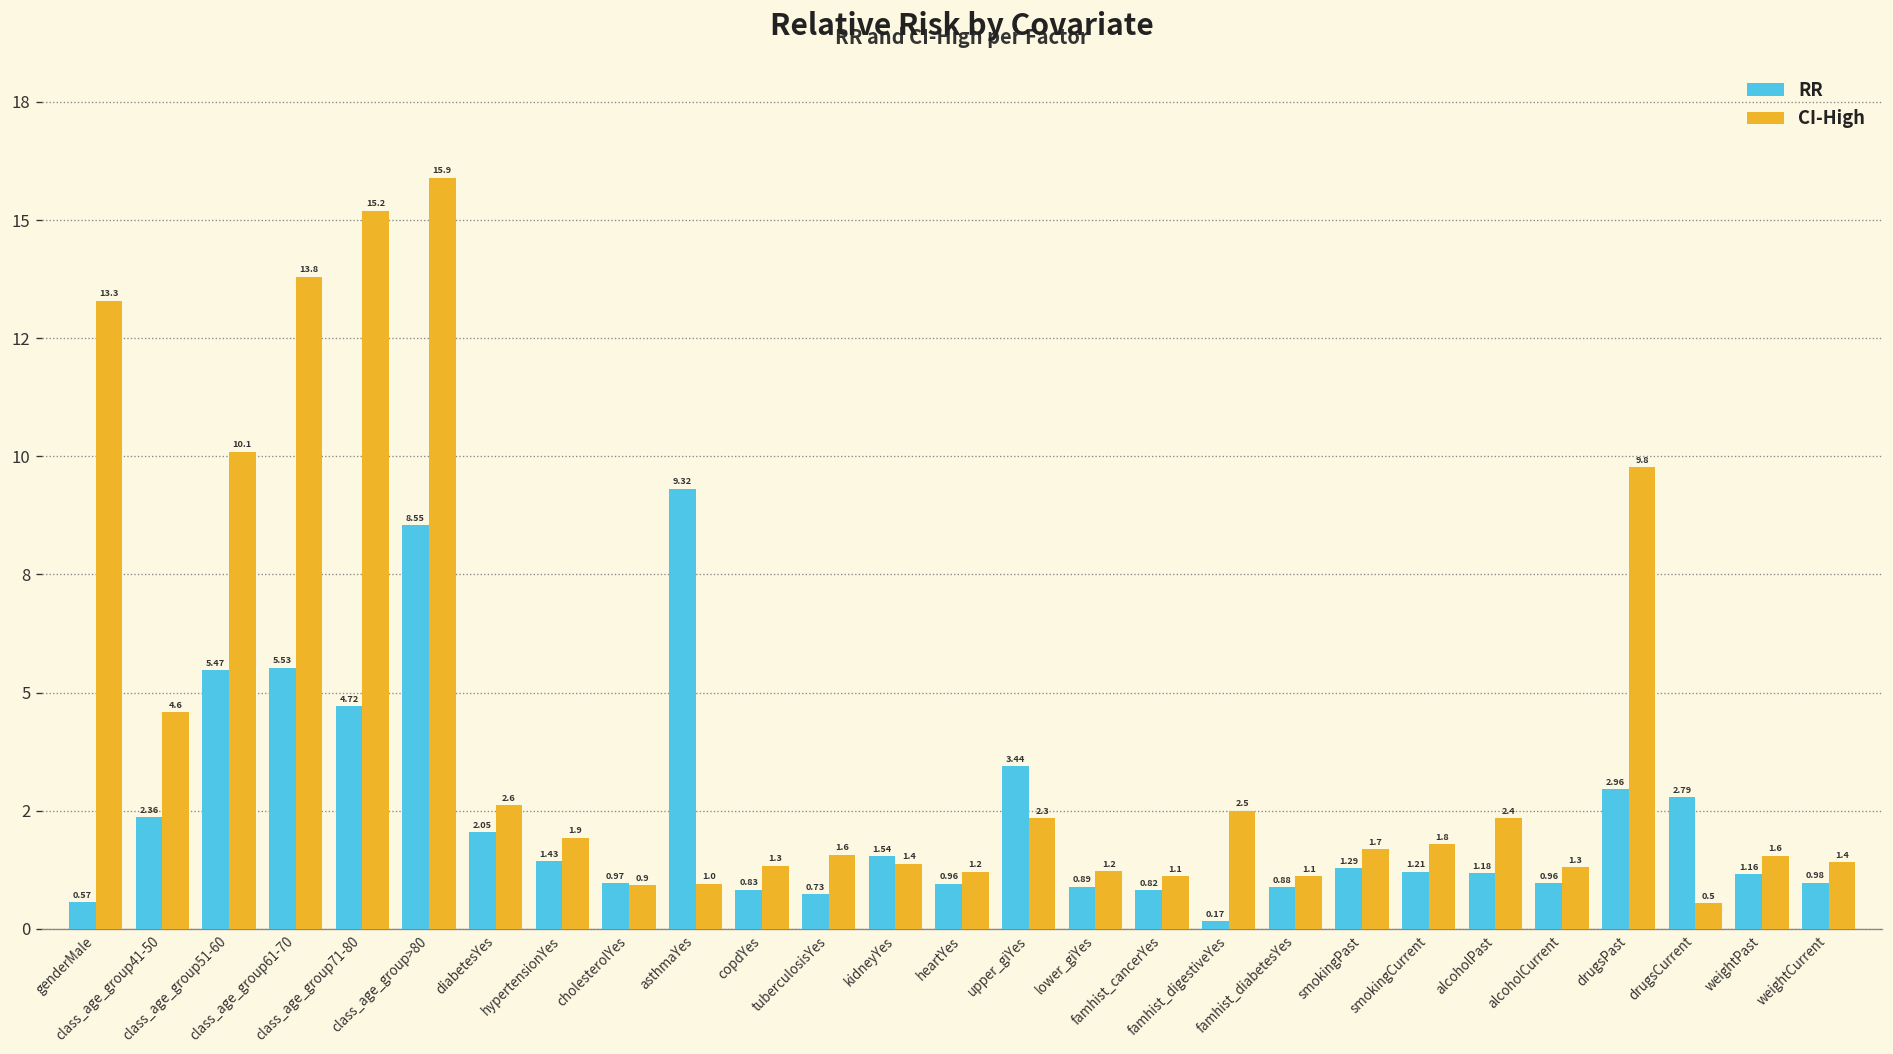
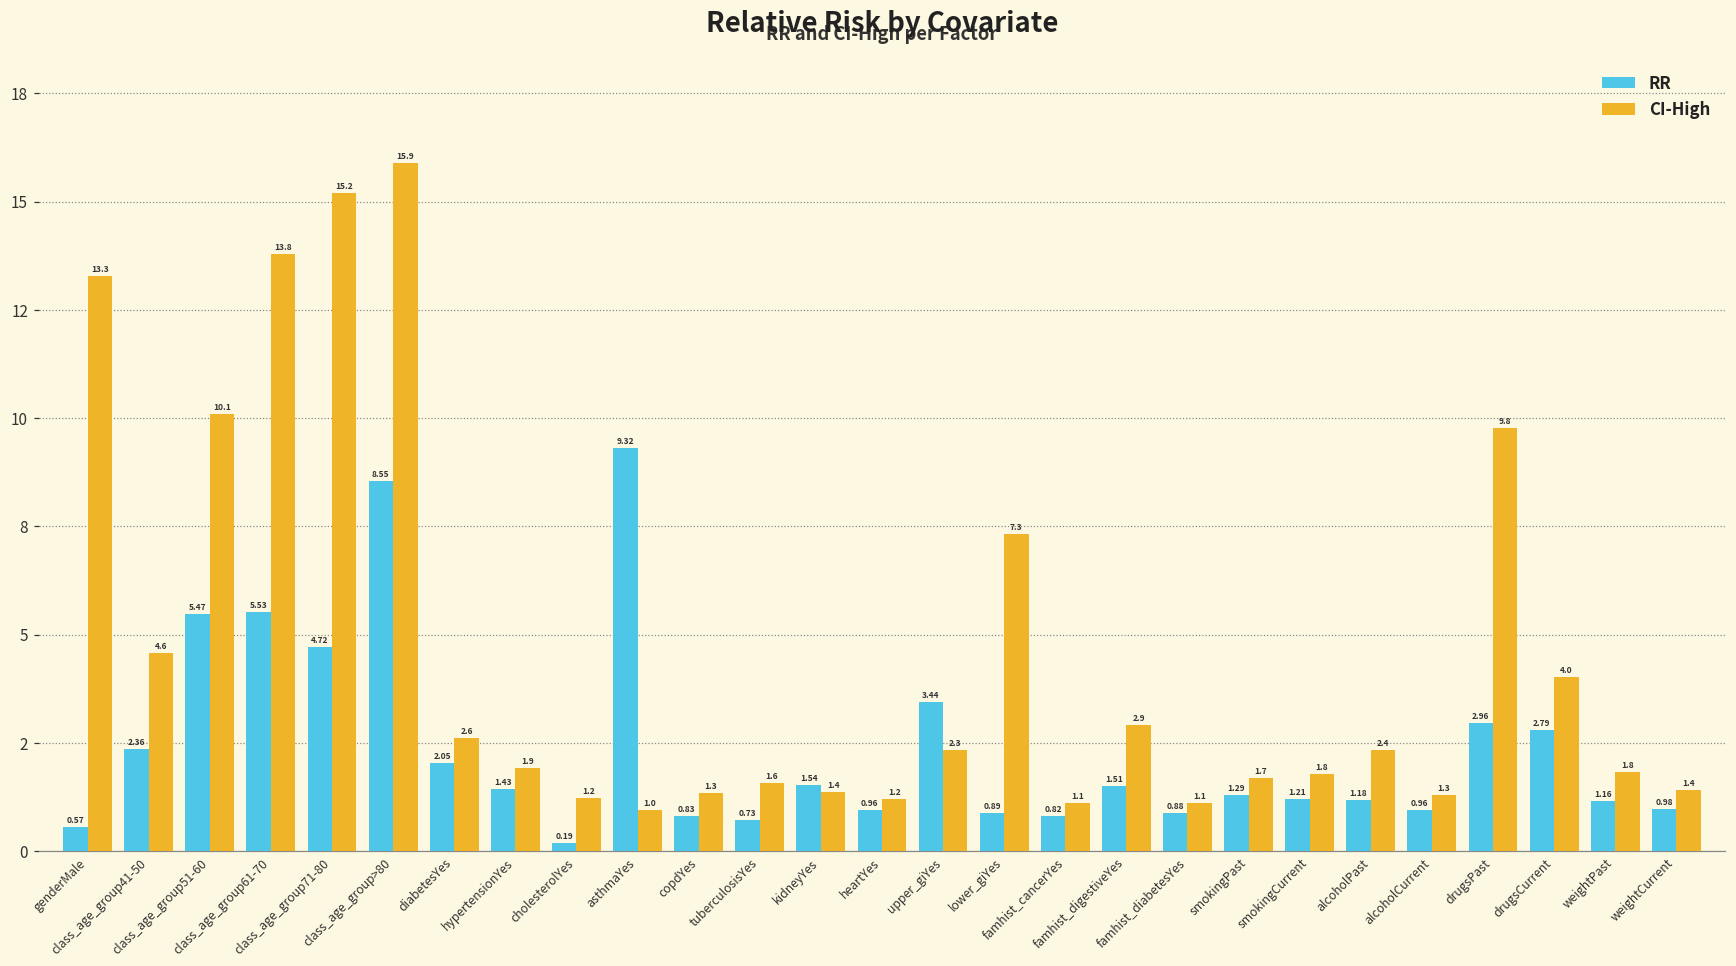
  {
    "RR": {
      "genderMale": 0.57,
      "class_age_group41-50": 2.36,
      "class_age_group51-60": 5.47,
      "class_age_group61-70": 5.53,
      "class_age_group71-80": 4.72,
      "class_age_group>80": 8.55,
      "diabetesYes": 2.05,
      "hypertensionYes": 1.43,
-     "cholesterolYes": 0.97,
+     "cholesterolYes": 0.19,
      "asthmaYes": 9.32,
      "copdYes": 0.83,
      "tuberculosisYes": 0.73,
      "kidneyYes": 1.54,
      "heartYes": 0.96,
      "upper_giYes": 3.44,
      "lower_giYes": 0.89,
      "famhist_cancerYes": 0.82,
-     "famhist_digestiveYes": 0.17,
+     "famhist_digestiveYes": 1.51,
      "famhist_diabetesYes": 0.88,
      "smokingPast": 1.29,
      "smokingCurrent": 1.21,
      "alcoholPast": 1.18,
      "alcoholCurrent": 0.96,
      "drugsPast": 2.96,
      "drugsCurrent": 2.79,
      "weightPast": 1.16,
      "weightCurrent": 0.98
    },
    "CI-High": {
      "genderMale": 13.3,
      "class_age_group41-50": 4.6,
      "class_age_group51-60": 10.1,
      "class_age_group61-70": 13.8,
      "class_age_group71-80": 15.2,
      "class_age_group>80": 15.9,
      "diabetesYes": 2.6,
      "hypertensionYes": 1.9,
-     "cholesterolYes": 0.9,
+     "cholesterolYes": 1.2,
      "asthmaYes": 1.0,
      "copdYes": 1.3,
      "tuberculosisYes": 1.6,
      "kidneyYes": 1.4,
      "heartYes": 1.2,
      "upper_giYes": 2.3,
-     "lower_giYes": 1.2,
+     "lower_giYes": 7.3,
      "famhist_cancerYes": 1.1,
-     "famhist_digestiveYes": 2.5,
+     "famhist_digestiveYes": 2.9,
      "famhist_diabetesYes": 1.1,
      "smokingPast": 1.7,
      "smokingCurrent": 1.8,
      "alcoholPast": 2.4,
      "alcoholCurrent": 1.3,
      "drugsPast": 9.8,
-     "drugsCurrent": 0.5,
-     "weightPast": 1.6,
+     "drugsCurrent": 4.0,
+     "weightPast": 1.8,
      "weightCurrent": 1.4
    }
  }
